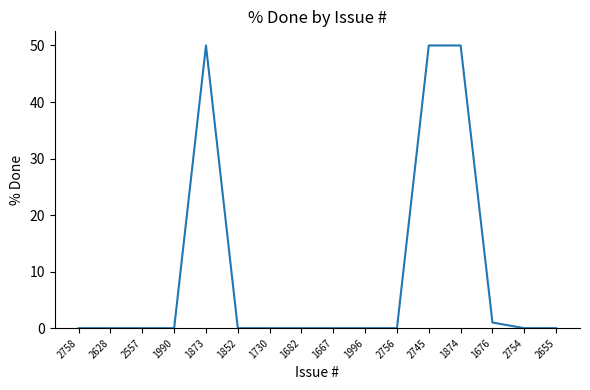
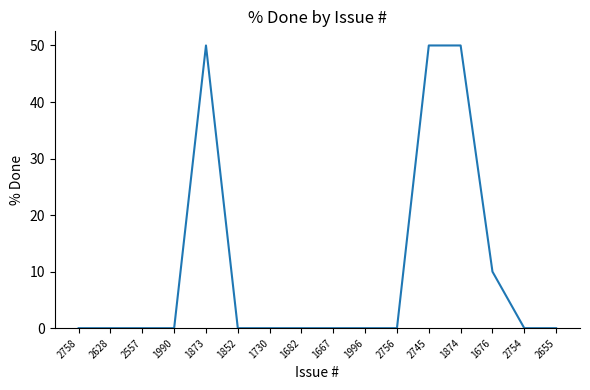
  {
    "2758": 0,
    "2628": 0,
    "2557": 0,
    "1990": 0,
    "1873": 50,
    "1852": 0,
    "1730": 0,
    "1682": 0,
    "1667": 0,
    "1996": 0,
    "2756": 0,
    "2745": 50,
    "1874": 50,
-   "1676": 1,
+   "1676": 10,
    "2754": 0,
    "2655": 0
  }
